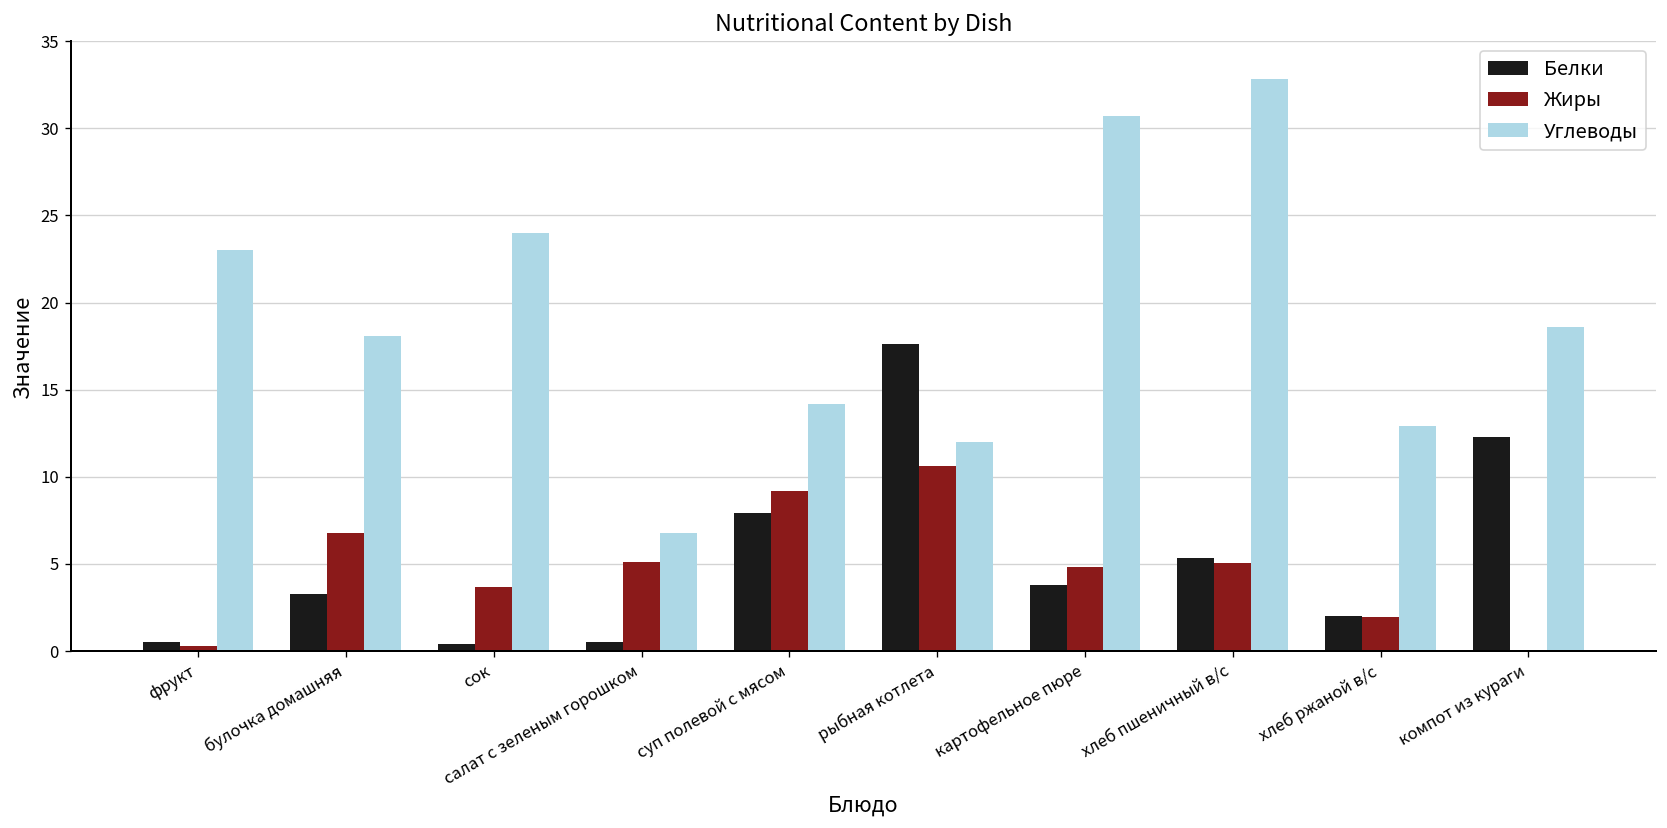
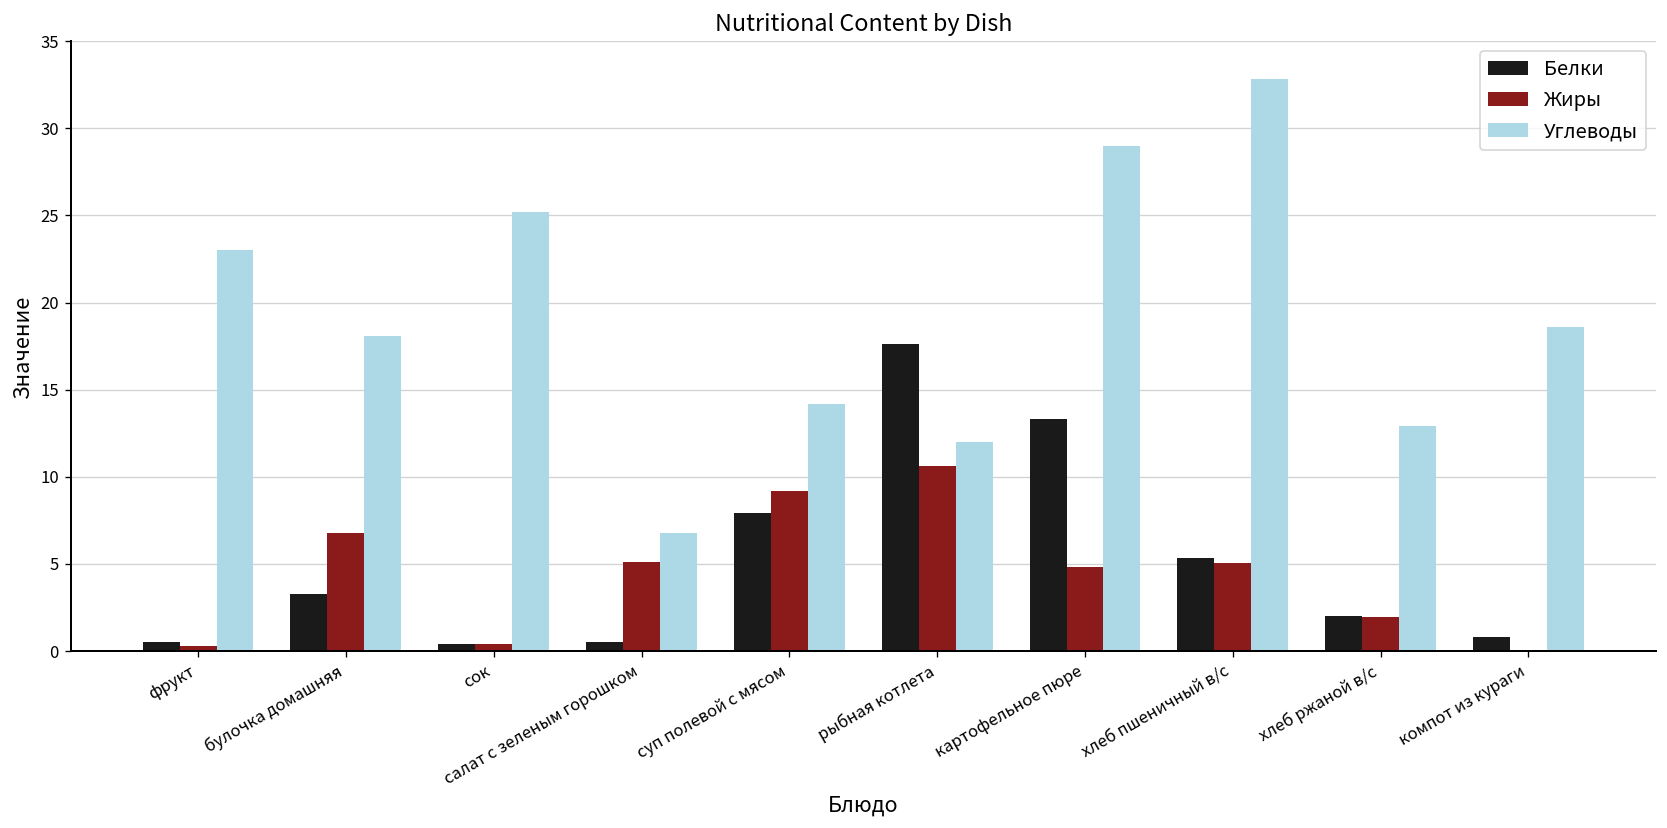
  {
    "Белки": {
      "фрукт": 0.5,
      "булочка домашняя": 3.3,
      "сок": 0.4,
      "салат с зеленым горошком": 0.5,
      "суп полевой с мясом": 7.9,
      "рыбная котлета": 17.6,
-     "картофельное пюре": 3.8,
+     "картофельное пюре": 13.3,
      "хлеб пшеничный в/с": 5.3,
      "хлеб ржаной в/с": 2.0,
-     "компот из кураги": 12.3
+     "компот из кураги": 0.8
    },
    "Жиры": {
      "фрукт": 0.3,
      "булочка домашняя": 6.8,
-     "сок": 3.7,
+     "сок": 0.4,
      "салат с зеленым горошком": 5.1,
      "суп полевой с мясом": 9.2,
      "рыбная котлета": 10.6,
      "картофельное пюре": 4.8,
      "хлеб пшеничный в/с": 5.0,
      "хлеб ржаной в/с": 1.9,
      "компот из кураги": 0.0
    },
    "Углеводы": {
      "фрукт": 23.0,
      "булочка домашняя": 18.1,
-     "сок": 24.0,
+     "сок": 25.2,
      "салат с зеленым горошком": 6.8,
      "суп полевой с мясом": 14.2,
      "рыбная котлета": 12.0,
-     "картофельное пюре": 30.7,
+     "картофельное пюре": 29.0,
      "хлеб пшеничный в/с": 32.9,
      "хлеб ржаной в/с": 12.9,
      "компот из кураги": 18.6
    }
  }
